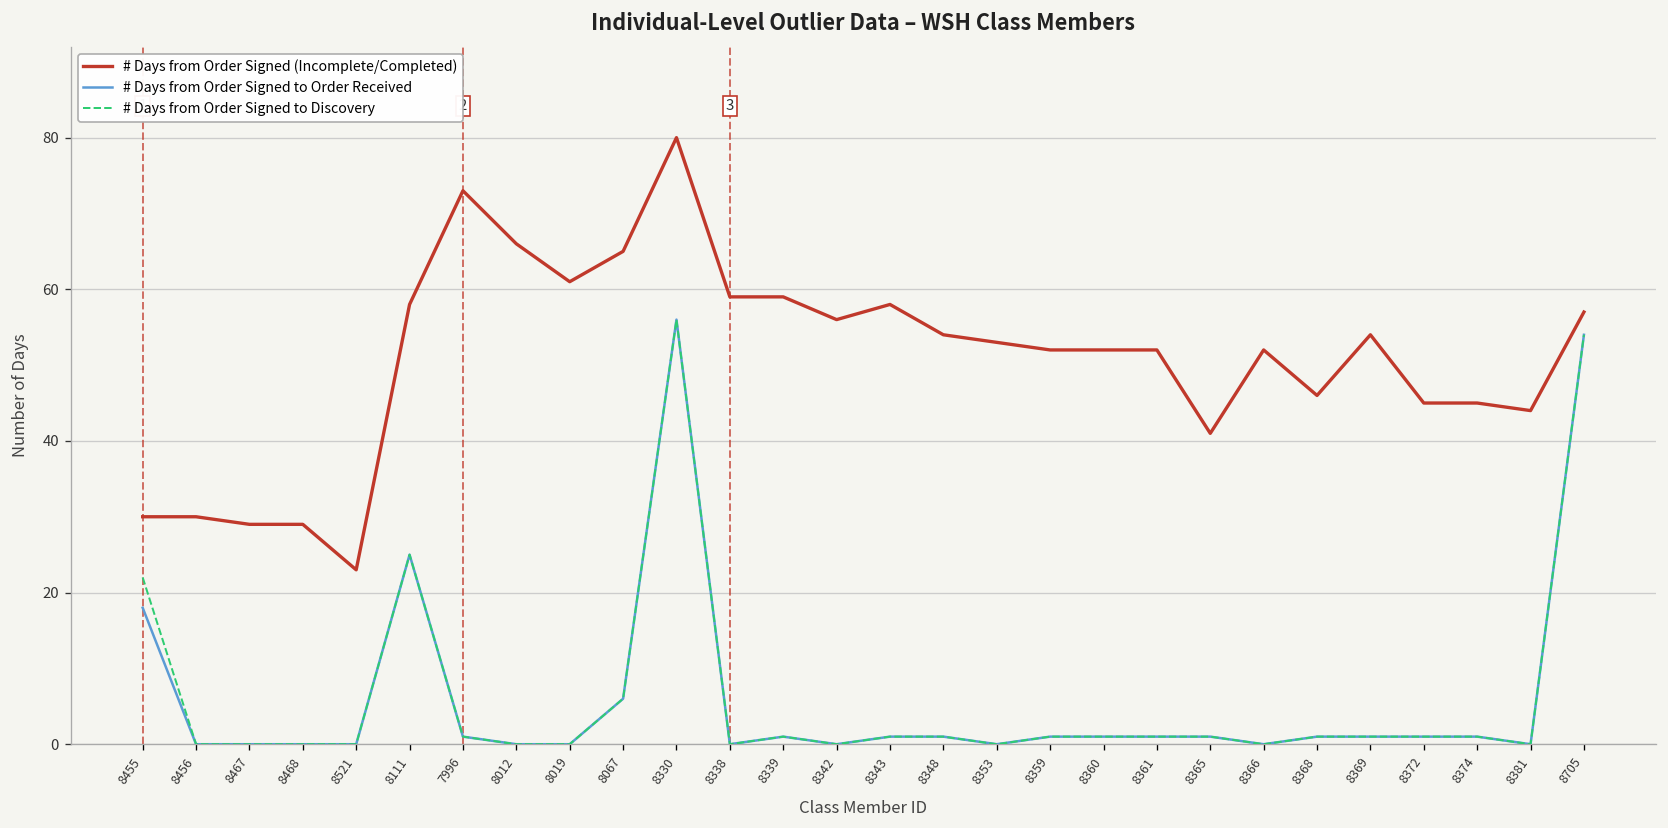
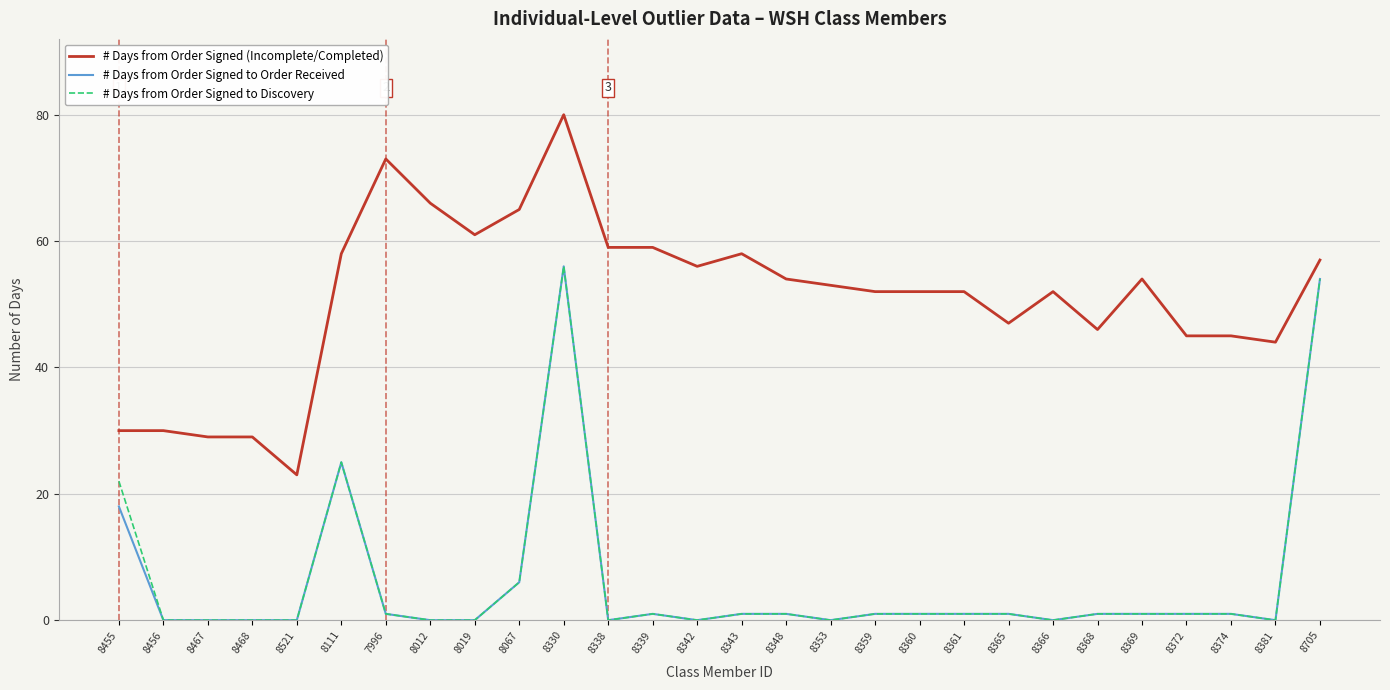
  {
    "# Days from Order Signed (Incomplete/Completed)": {
      "8455": 30,
      "8456": 30,
      "8467": 29,
      "8468": 29,
      "8521": 23,
      "8111": 58,
      "7996": 73,
      "8012": 66,
      "8019": 61,
      "8067": 65,
      "8330": 80,
      "8338": 59,
      "8339": 59,
      "8342": 56,
      "8343": 58,
      "8348": 54,
      "8353": 53,
      "8359": 52,
      "8360": 52,
      "8361": 52,
-     "8365": 41,
+     "8365": 47,
      "8366": 52,
      "8368": 46,
      "8369": 54,
      "8372": 45,
      "8374": 45,
      "8381": 44,
      "8705": 57
    },
    "# Days from Order Signed to Order Received": {
      "8455": 18
    },
    "# Days from Order Signed to Discovery": {
      "8455": 22
    }
  }
